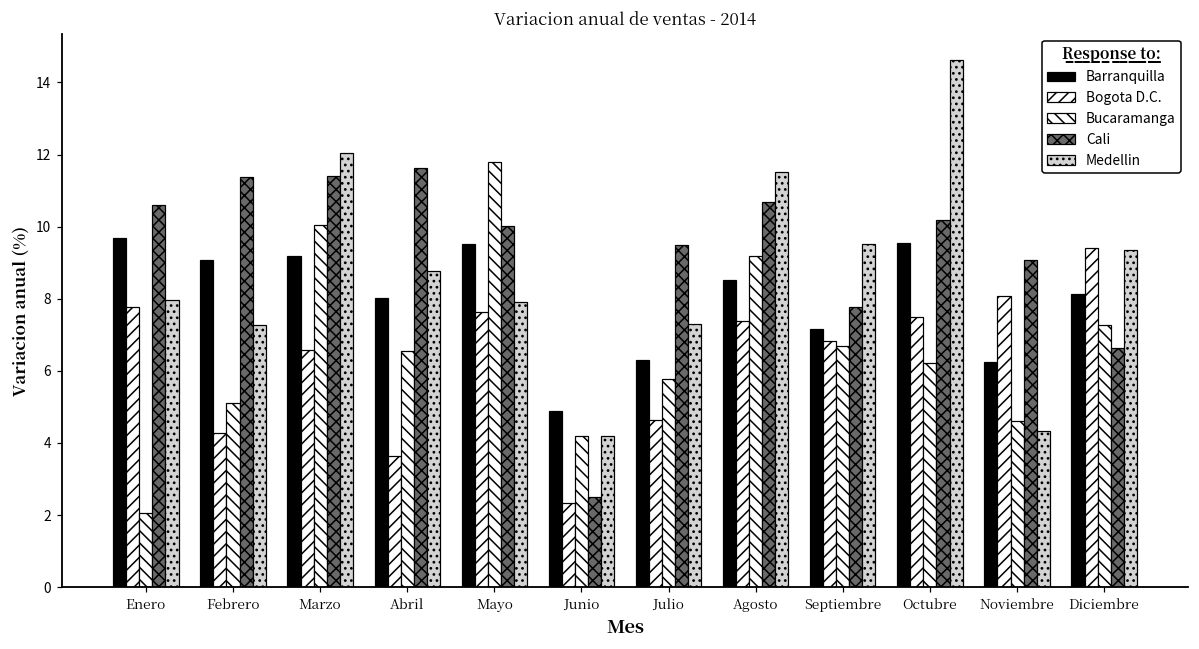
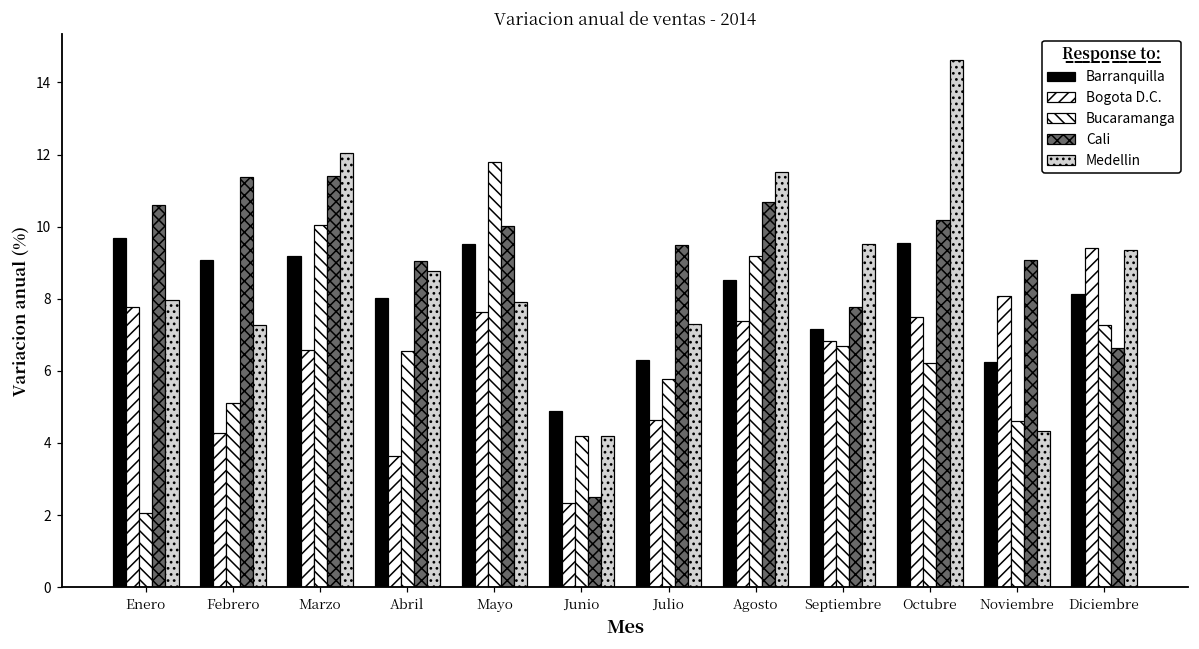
  {
    "Barranquilla": {
      "Enero": 9.7,
      "Febrero": 9.1,
      "Marzo": 9.2,
      "Abril": 8.0,
      "Mayo": 9.5,
      "Junio": 4.9,
      "Julio": 6.3,
      "Agosto": 8.5,
      "Septiembre": 7.2,
      "Octubre": 9.6,
      "Noviembre": 6.3,
      "Diciembre": 8.1
    },
    "Cali": {
      "Enero": 10.6,
      "Febrero": 11.4,
      "Marzo": 11.4,
-     "Abril": 11.6,
+     "Abril": 9.0,
      "Mayo": 10.0,
      "Junio": 2.5,
      "Julio": 9.5,
      "Agosto": 10.7,
      "Septiembre": 7.8,
      "Octubre": 10.2,
      "Noviembre": 9.1,
      "Diciembre": 6.6
    },
    "Medellin": {
      "Enero": 8.0,
      "Febrero": 7.3,
      "Marzo": 12.0,
      "Abril": 8.8,
      "Mayo": 7.9,
      "Junio": 4.2,
      "Julio": 7.3,
      "Agosto": 11.5,
      "Septiembre": 9.5,
      "Octubre": 14.6,
      "Noviembre": 4.3,
      "Diciembre": 9.4
    }
  }
